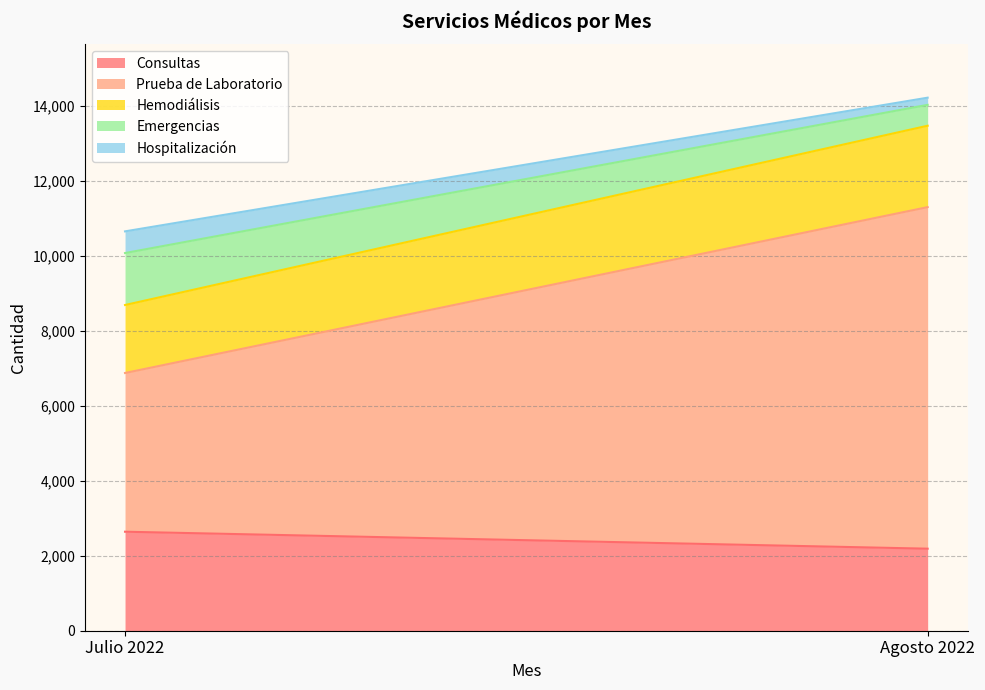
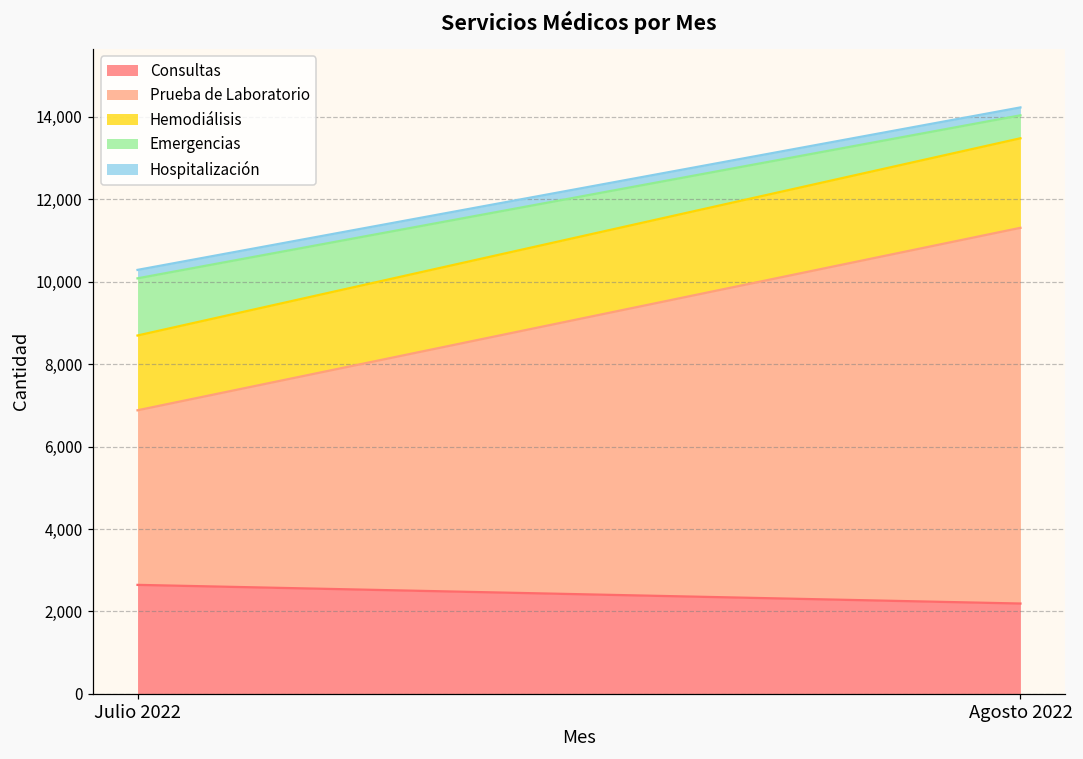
  {
    "Hemodiálisis": {
      "Julio 2022": "1,800",
      "Agosto 2022": "2,200"
    },
    "Emergencias": {
      "Julio 2022": "1,400",
      "Agosto 2022": "600"
    },
    "Hospitalización": {
-     "Julio 2022": "600",
+     "Julio 2022": "200",
      "Agosto 2022": "200"
    }
  }
